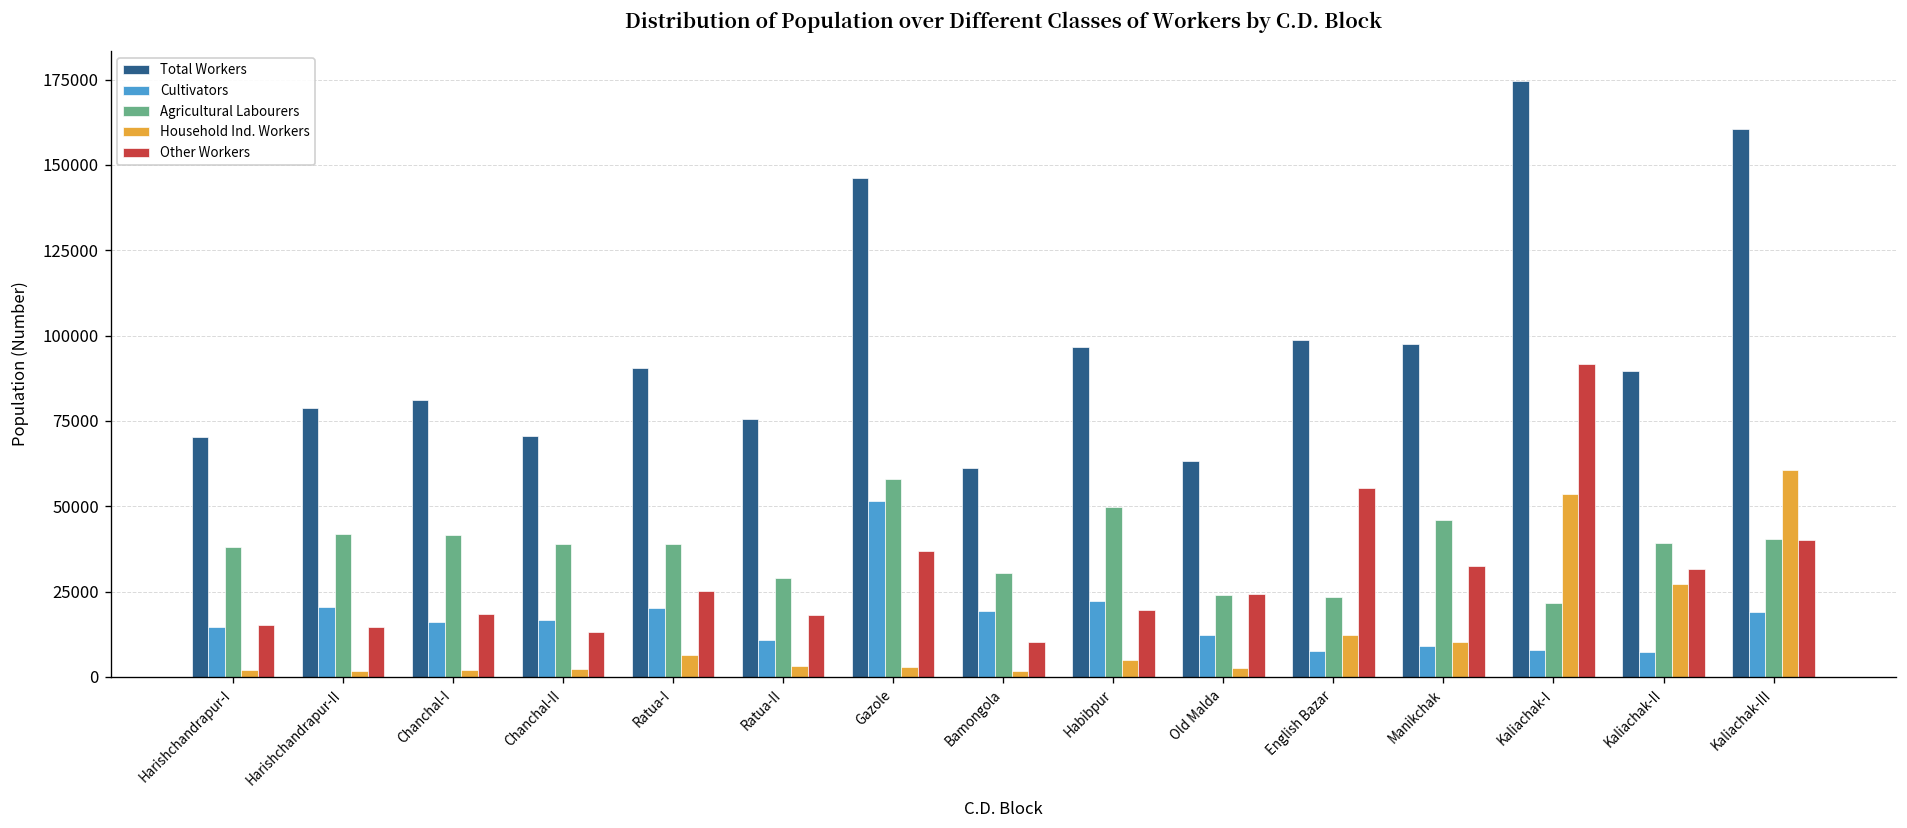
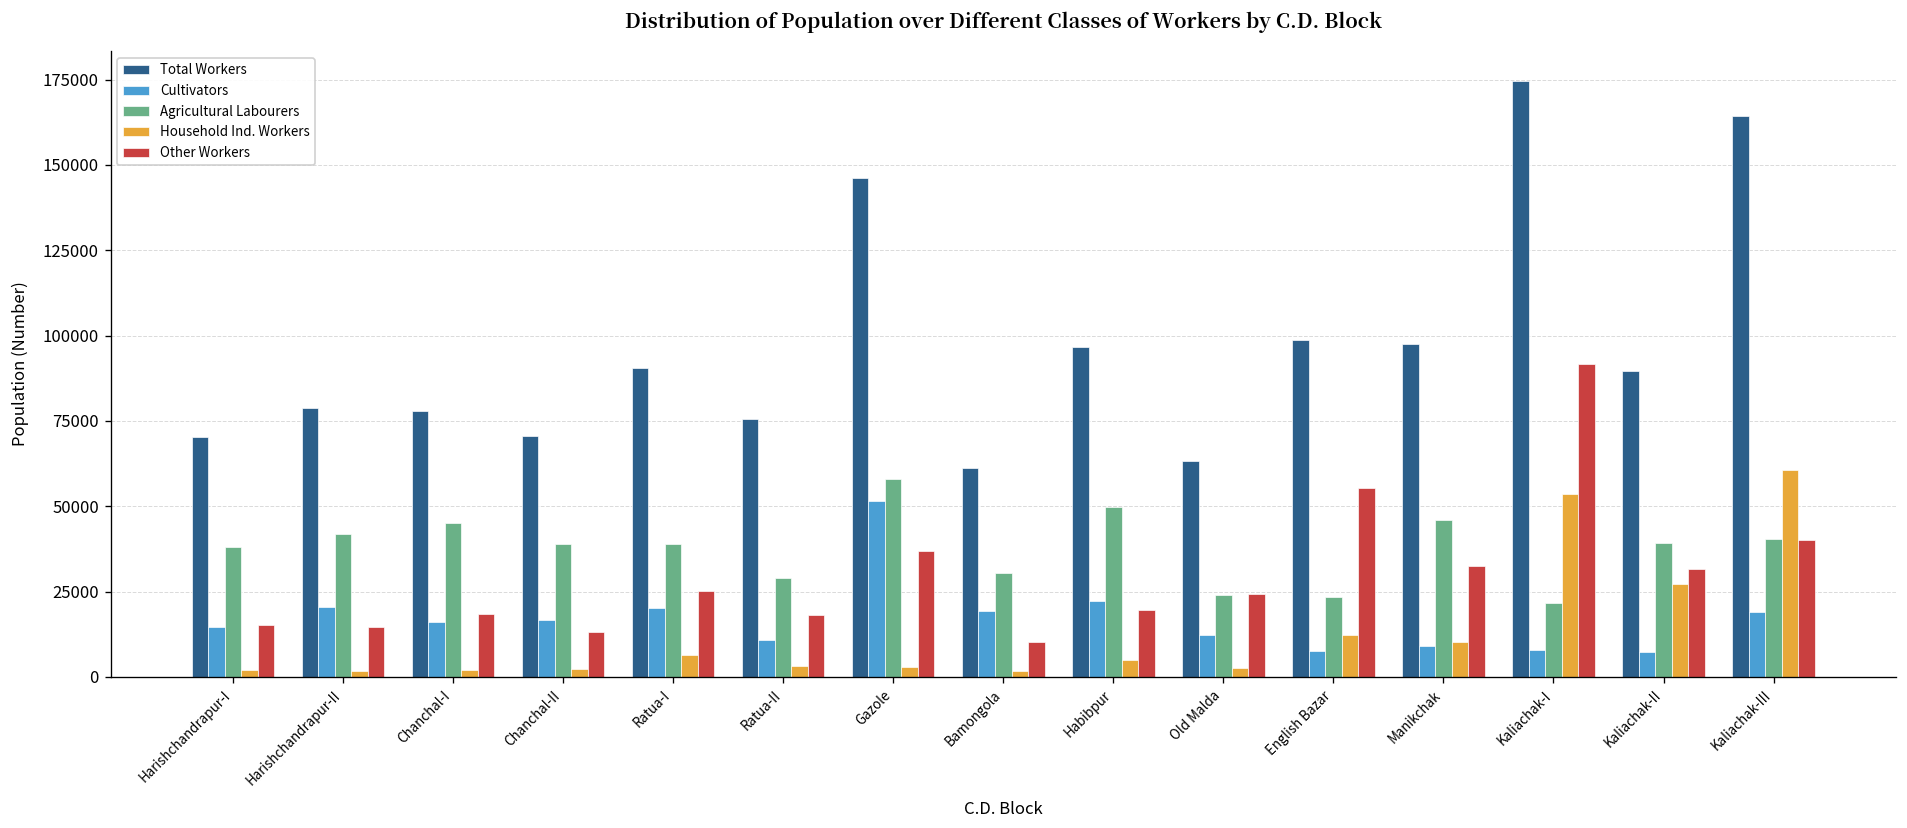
  {
    "Total Workers": {
      "Harishchandrapur-I": 70000,
      "Harishchandrapur-II": 79000,
-     "Chanchal-I": 81000,
+     "Chanchal-I": 78000,
      "Chanchal-II": 71000,
      "Ratua-I": 90000,
      "Ratua-II": 76000,
      "Gazole": 146000,
      "Bamongola": 61000,
      "Habibpur": 97000,
      "Old Malda": 63000,
      "English Bazar": 99000,
      "Manikchak": 98000,
      "Kaliachak-I": 175000,
      "Kaliachak-II": 90000,
-     "Kaliachak-III": 160000
+     "Kaliachak-III": 164000
    },
    "Cultivators": {
      "Harishchandrapur-I": 15000,
      "Harishchandrapur-II": 21000,
      "Chanchal-I": 16000,
      "Chanchal-II": 17000,
      "Ratua-I": 20000,
      "Ratua-II": 11000,
      "Gazole": 51000,
      "Bamongola": 19000,
      "Habibpur": 22000,
      "Old Malda": 12000,
      "English Bazar": 8000,
      "Manikchak": 9000,
      "Kaliachak-I": 8000,
      "Kaliachak-II": 7000,
      "Kaliachak-III": 19000
    },
    "Agricultural Labourers": {
      "Harishchandrapur-I": 38000,
      "Harishchandrapur-II": 42000,
-     "Chanchal-I": 42000,
+     "Chanchal-I": 45000,
      "Chanchal-II": 39000,
      "Ratua-I": 39000,
      "Ratua-II": 29000,
      "Gazole": 58000,
      "Bamongola": 30000,
      "Habibpur": 50000,
      "Old Malda": 24000,
      "English Bazar": 24000,
      "Manikchak": 46000,
      "Kaliachak-I": 21000,
      "Kaliachak-II": 39000,
      "Kaliachak-III": 41000
    },
    "Household Ind. Workers": {
      "Harishchandrapur-I": 2000,
      "Harishchandrapur-II": 2000,
      "Chanchal-I": 2000,
      "Chanchal-II": 2000,
      "Ratua-I": 6000,
      "Ratua-II": 3000,
      "Gazole": 3000,
      "Bamongola": 2000,
      "Habibpur": 5000,
      "Old Malda": 2000,
      "English Bazar": 12000,
      "Manikchak": 10000,
      "Kaliachak-I": 53000,
      "Kaliachak-II": 27000,
      "Kaliachak-III": 61000
    },
    "Other Workers": {
      "Harishchandrapur-I": 15000,
      "Harishchandrapur-II": 15000,
      "Chanchal-I": 18000,
      "Chanchal-II": 13000,
      "Ratua-I": 25000,
      "Ratua-II": 18000,
      "Gazole": 37000,
      "Bamongola": 10000,
      "Habibpur": 20000,
      "Old Malda": 24000,
      "English Bazar": 55000,
      "Manikchak": 32000,
      "Kaliachak-I": 92000,
      "Kaliachak-II": 32000,
      "Kaliachak-III": 40000
    }
  }
